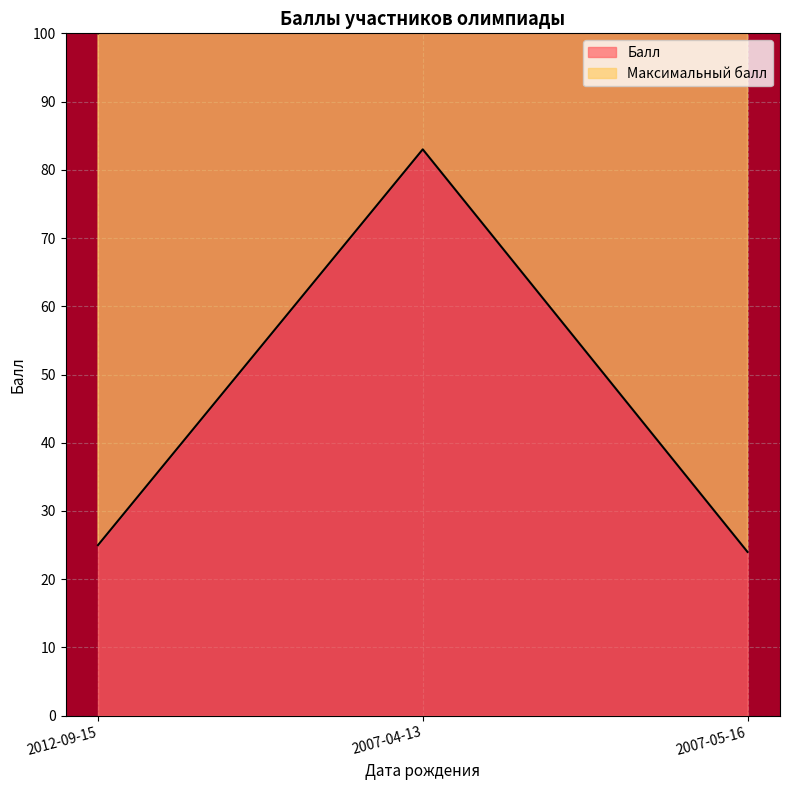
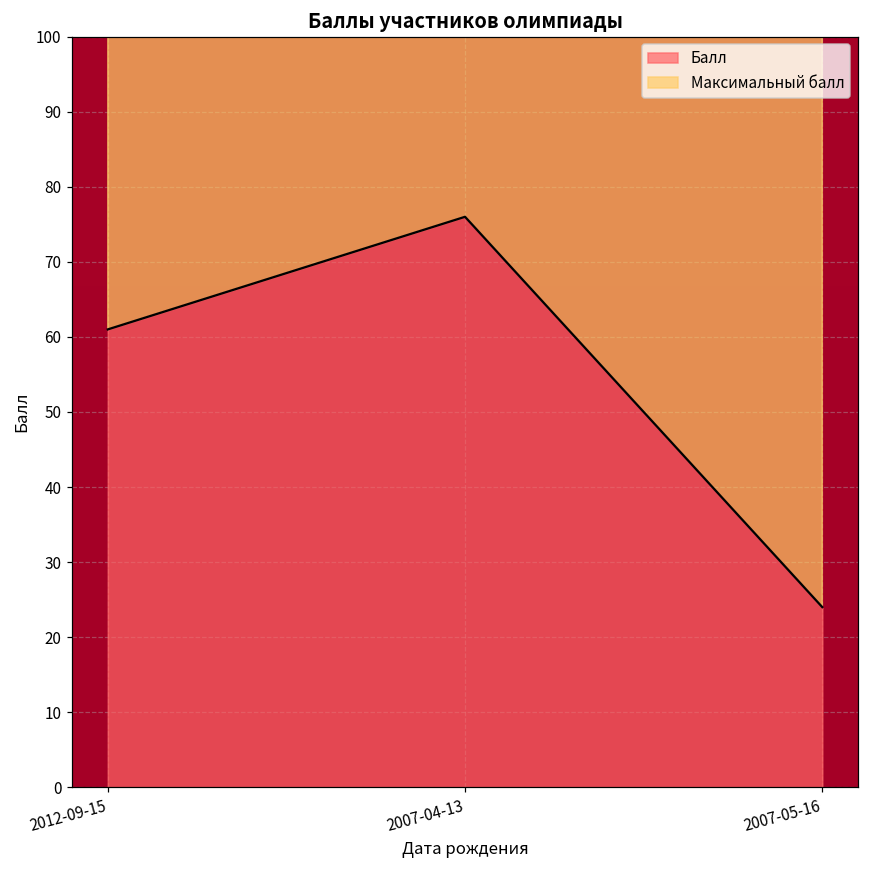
  {
    "Балл": {
-     "2012-09-15": 25,
-     "2007-04-13": 83,
+     "2012-09-15": 61,
+     "2007-04-13": 76,
      "2007-05-16": 24
    }
  }
